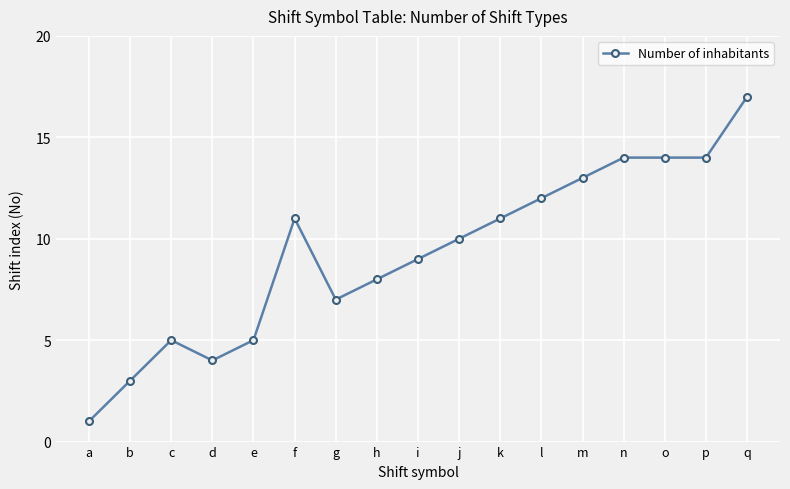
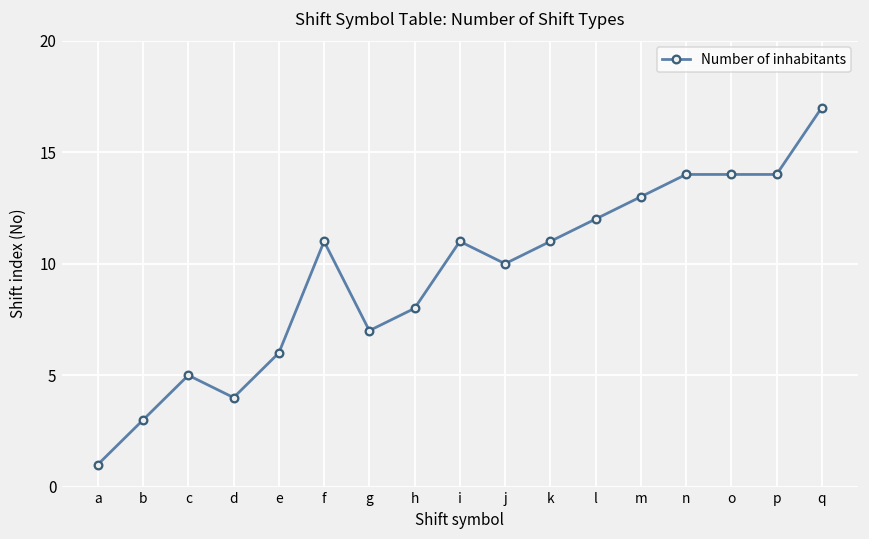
  {
    "a": 1,
    "b": 3,
    "c": 5,
    "d": 4,
-   "e": 5,
+   "e": 6,
    "f": 11,
    "g": 7,
    "h": 8,
-   "i": 9,
+   "i": 11,
    "j": 10,
    "k": 11,
    "l": 12,
    "m": 13,
    "n": 14,
    "o": 14,
    "p": 14,
    "q": 17
  }
